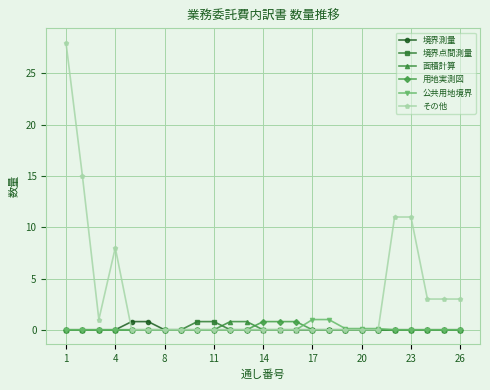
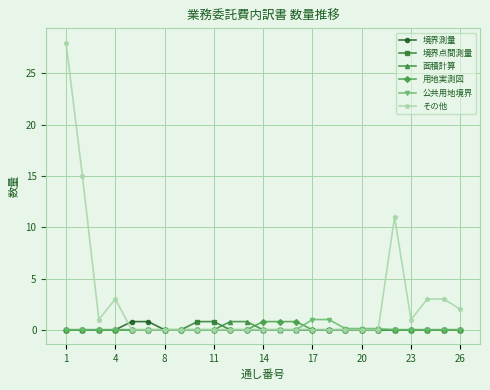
  {
    "その他": {
      "1": 28,
-     "4": 8,
-     "23": 11,
-     "26": 3
+     "4": 3,
+     "23": 1,
+     "26": 2
    }
  }
